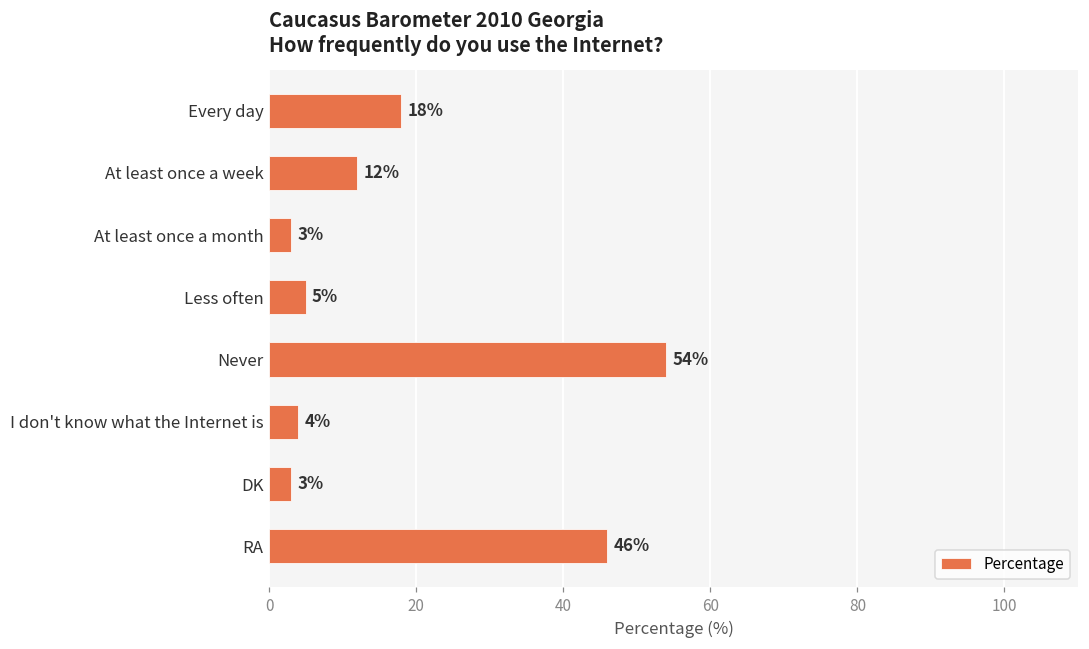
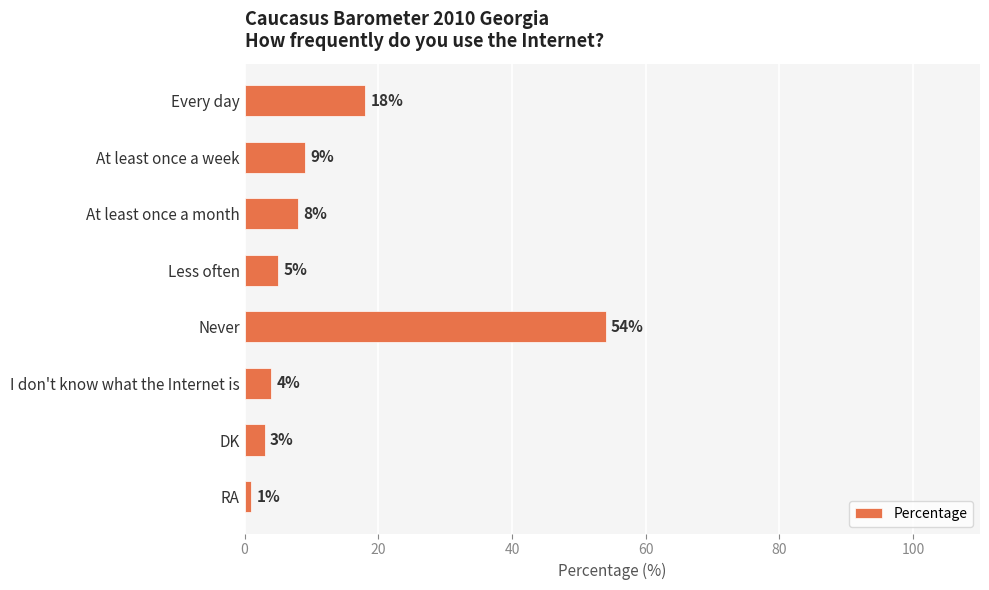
  {
    "Every day": "18%",
-   "At least once a week": "12%",
-   "At least once a month": "3%",
+   "At least once a week": "9%",
+   "At least once a month": "8%",
    "Less often": "5%",
    "Never": "54%",
    "I don't know what the Internet is": "4%",
    "DK": "3%",
-   "RA": "46%"
+   "RA": "1%"
  }
